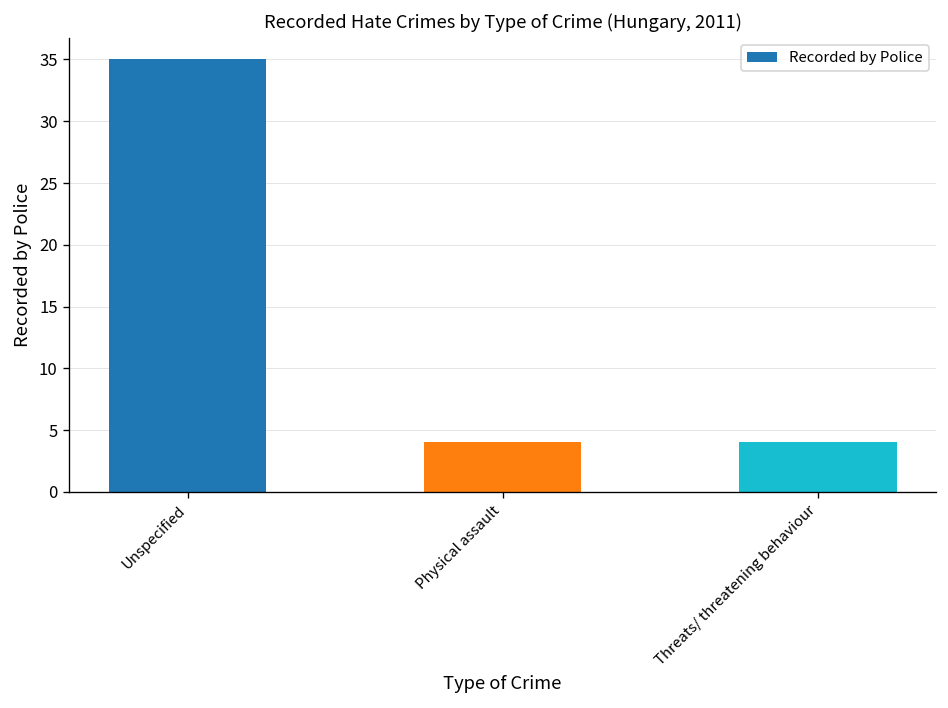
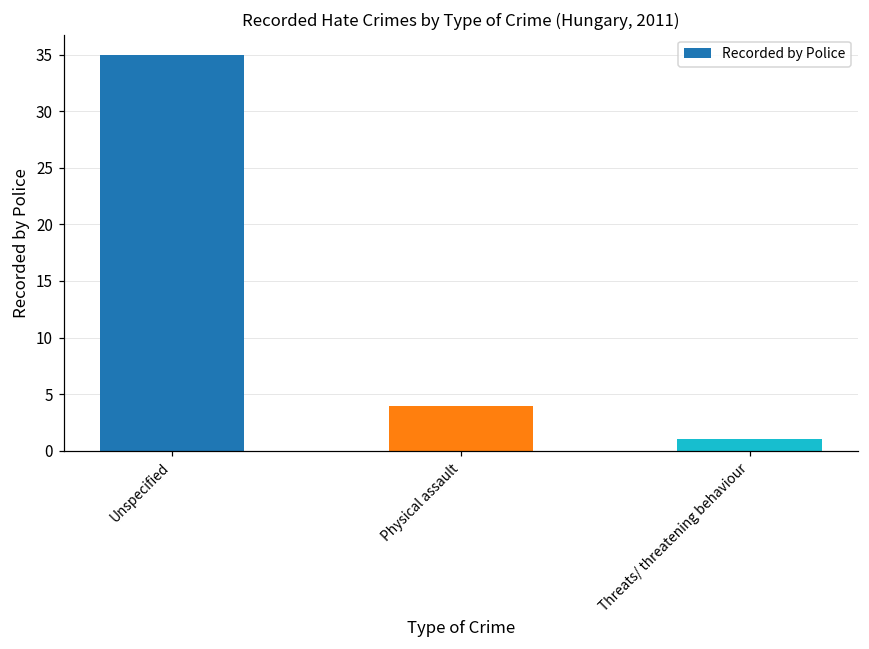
  {
    "Unspecified": 35,
    "Physical assault": 4,
-   "Threats/ threatening behaviour": 4
+   "Threats/ threatening behaviour": 1
  }
